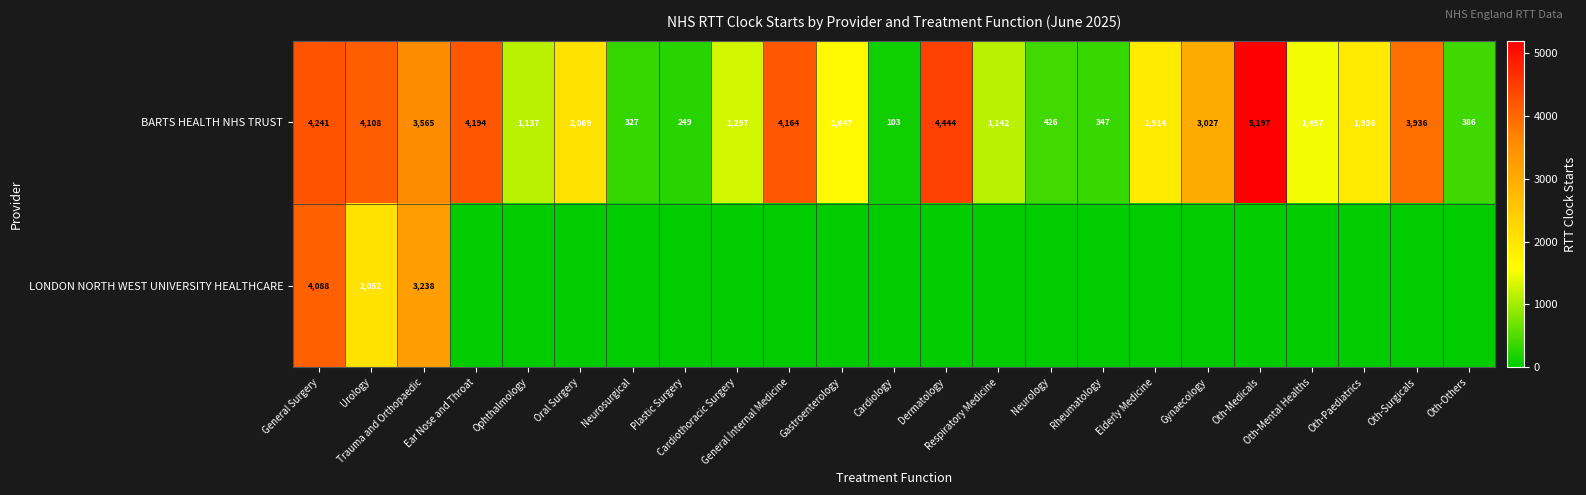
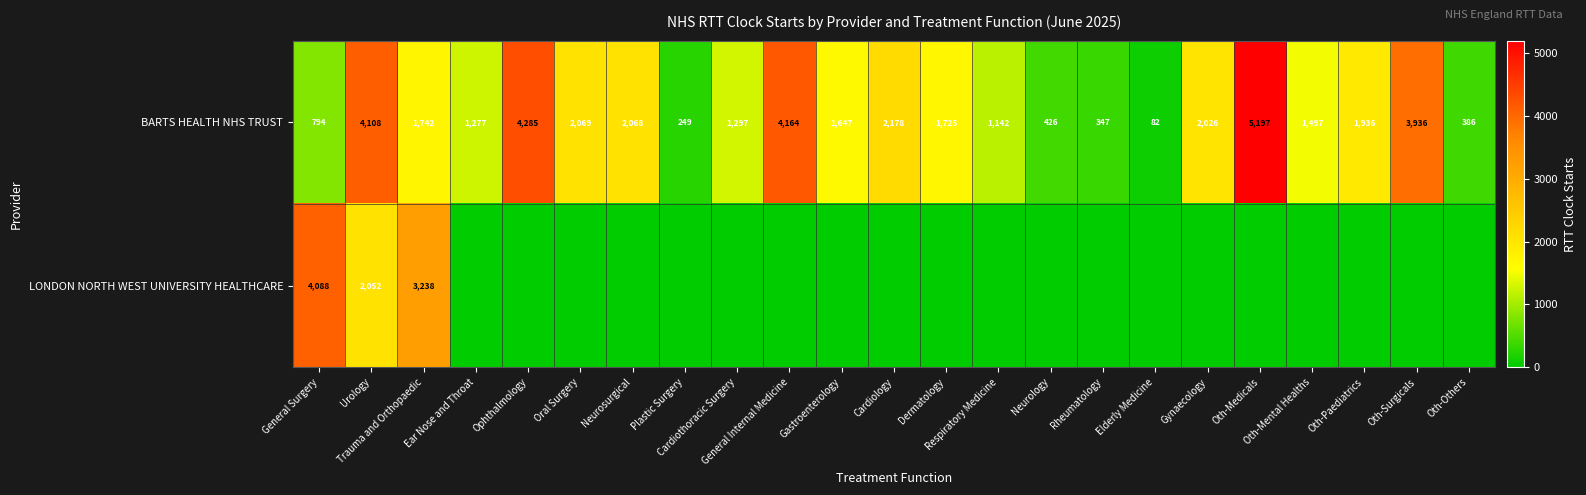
  {
    "BARTS HEALTH NHS TRUST": {
-     "General Surgery": "4,241",
+     "General Surgery": "794",
      "Urology": "4,108",
-     "Trauma and Orthopaedic": "3,565",
-     "Ear Nose and Throat": "4,194",
-     "Ophthalmology": "1,137",
+     "Trauma and Orthopaedic": "1,742",
+     "Ear Nose and Throat": "1,277",
+     "Ophthalmology": "4,285",
      "Oral Surgery": "2,069",
-     "Neurosurgical": "327",
+     "Neurosurgical": "2,068",
      "Plastic Surgery": "249",
      "Cardiothoracic Surgery": "1,297",
      "General Internal Medicine": "4,164",
      "Gastroenterology": "1,647",
-     "Cardiology": "103",
-     "Dermatology": "4,444",
+     "Cardiology": "2,178",
+     "Dermatology": "1,725",
      "Respiratory Medicine": "1,142",
      "Neurology": "426",
      "Rheumatology": "347",
-     "Elderly Medicine": "1,914",
-     "Gynaecology": "3,027",
+     "Elderly Medicine": "82",
+     "Gynaecology": "2,026",
      "Oth-Medicals": "5,197",
      "Oth-Mental Healths": "1,497",
      "Oth-Paediatrics": "1,936",
      "Oth-Surgicals": "3,936",
      "Oth-Others": "386"
    },
    "LONDON NORTH WEST UNIVERSITY HEALTHCARE": {
      "General Surgery": "4,088",
      "Urology": "2,052",
      "Trauma and Orthopaedic": "3,238"
    }
  }
